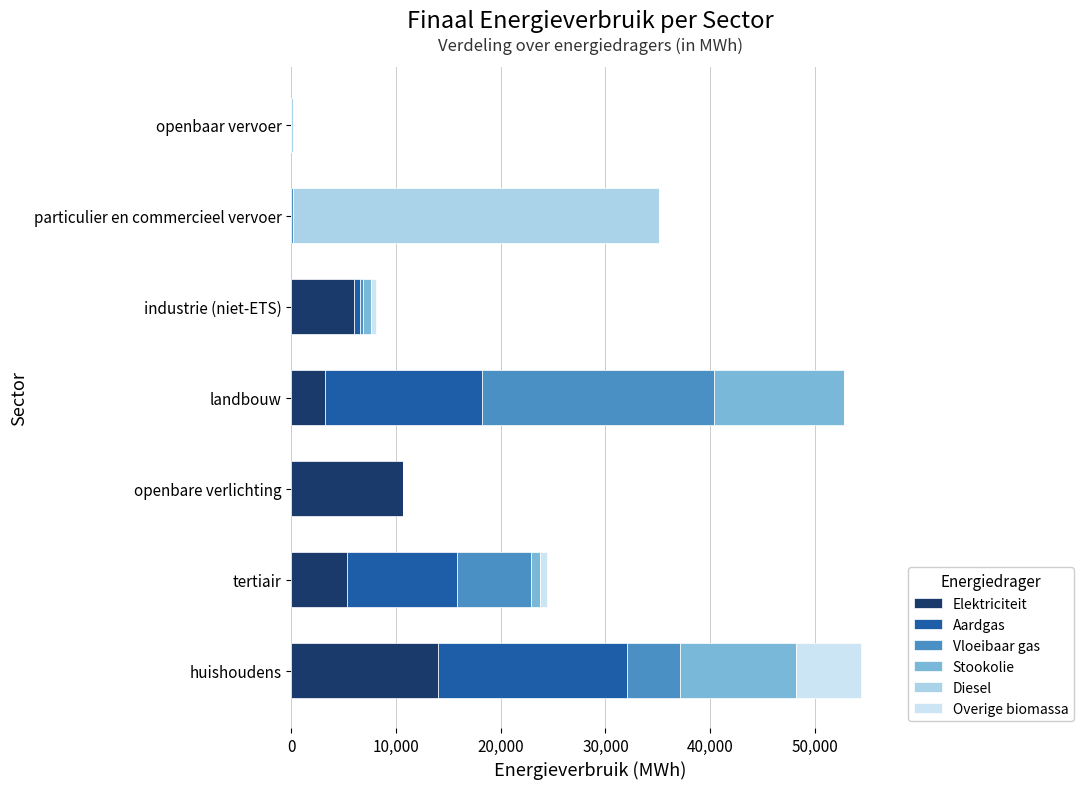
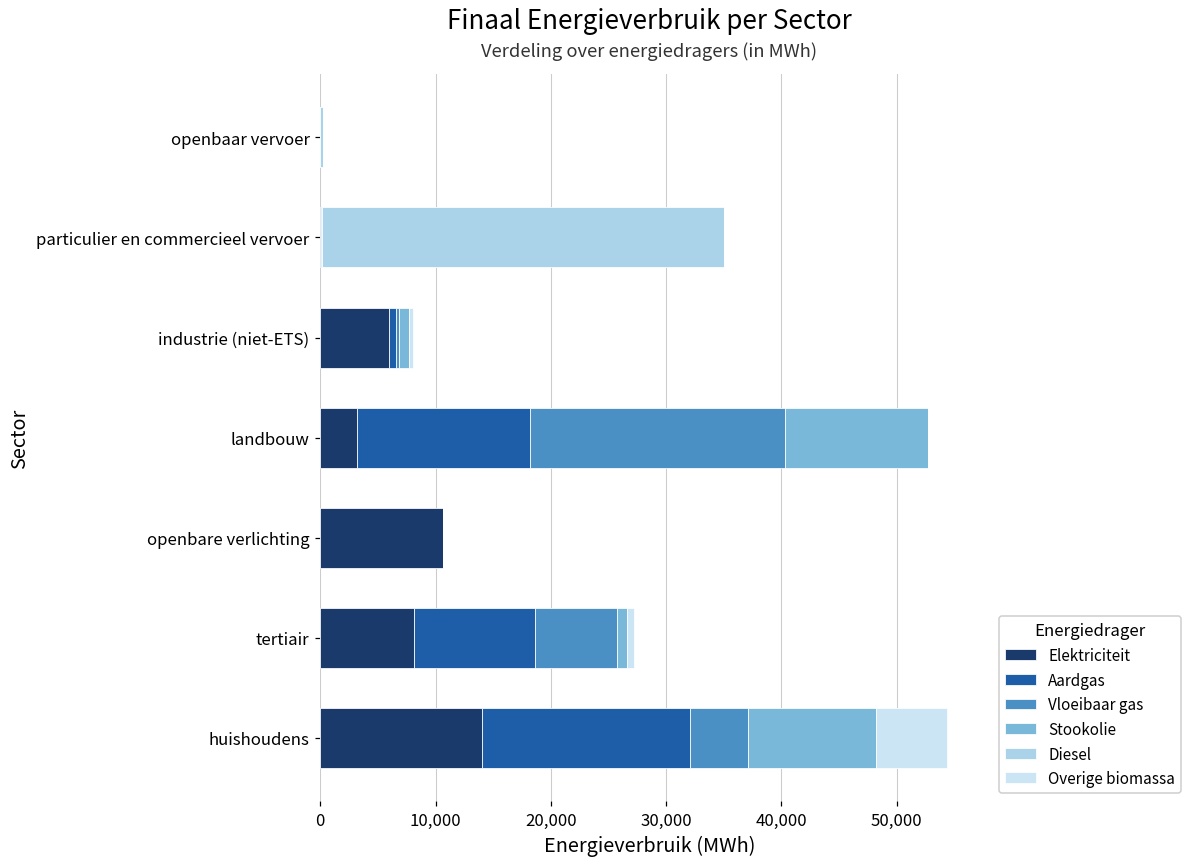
  {
    "Elektriciteit": {
      "openbaar vervoer": "0",
      "industrie (niet-ETS)": "6,000",
      "landbouw": "3,200",
      "openbare verlichting": "10,600",
-     "tertiair": "5,300",
+     "tertiair": "8,200",
      "huishoudens": "14,000"
    },
    "Aardgas": {
      "openbaar vervoer": "0",
      "industrie (niet-ETS)": "600",
      "landbouw": "15,000",
      "openbare verlichting": "0",
      "tertiair": "10,500",
      "huishoudens": "18,100"
    },
    "Vloeibaar gas": {
      "openbaar vervoer": "0",
      "industrie (niet-ETS)": "300",
      "landbouw": "22,100",
      "openbare verlichting": "0",
      "tertiair": "7,100",
      "huishoudens": "5,000"
    }
  }
